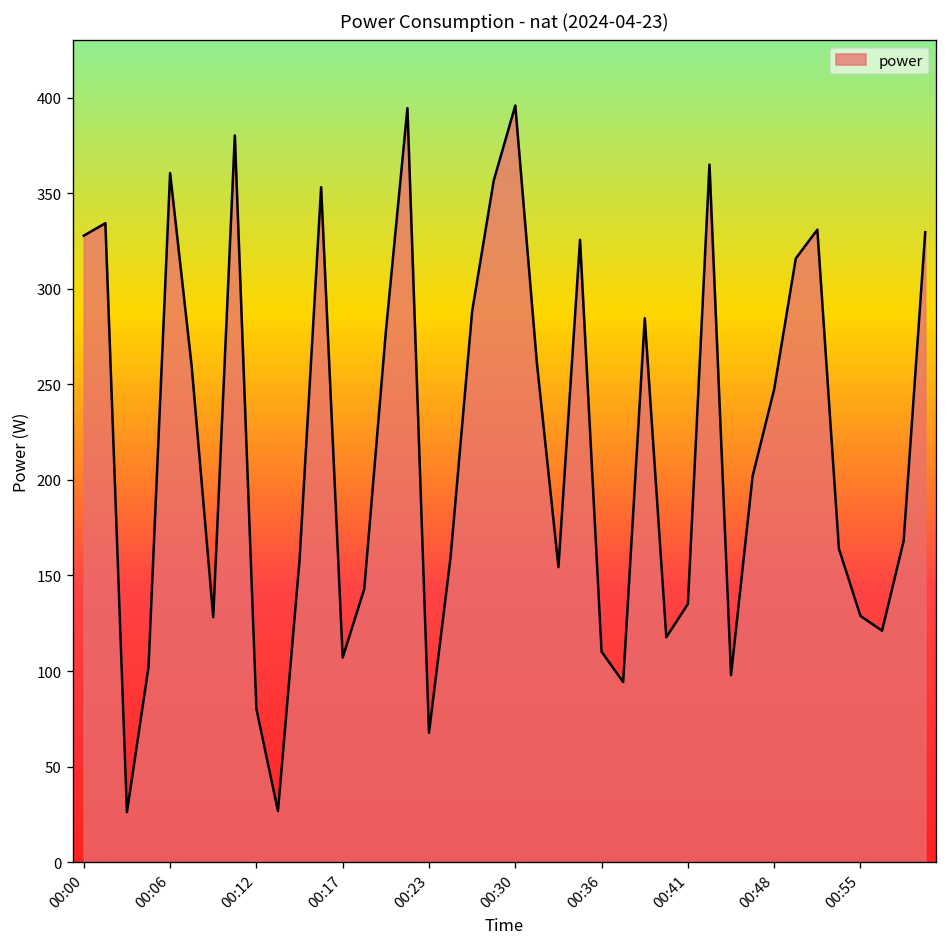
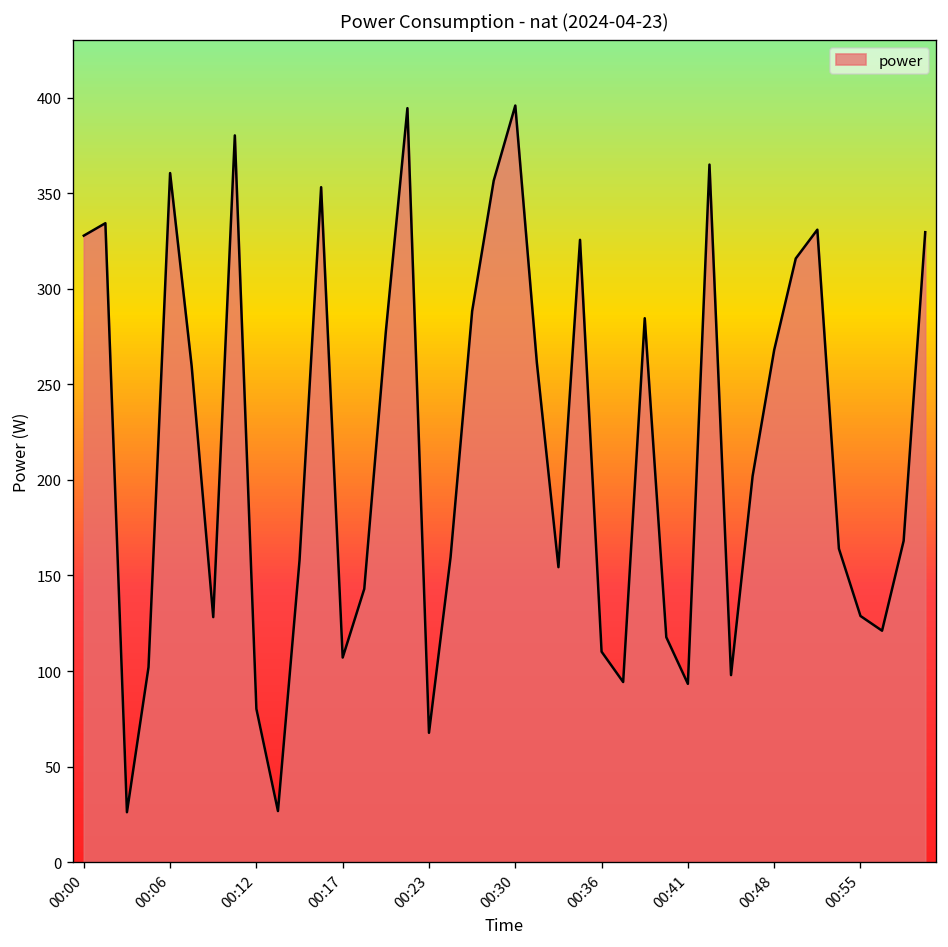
  {
    "00:00": 328,
    "00:06": 361,
    "00:12": 80,
    "00:17": 107,
    "00:23": 68,
    "00:30": 396,
    "00:36": 110,
-   "00:41": 135,
-   "00:48": 248,
+   "00:41": 93,
+   "00:48": 268,
    "00:55": 129
  }
